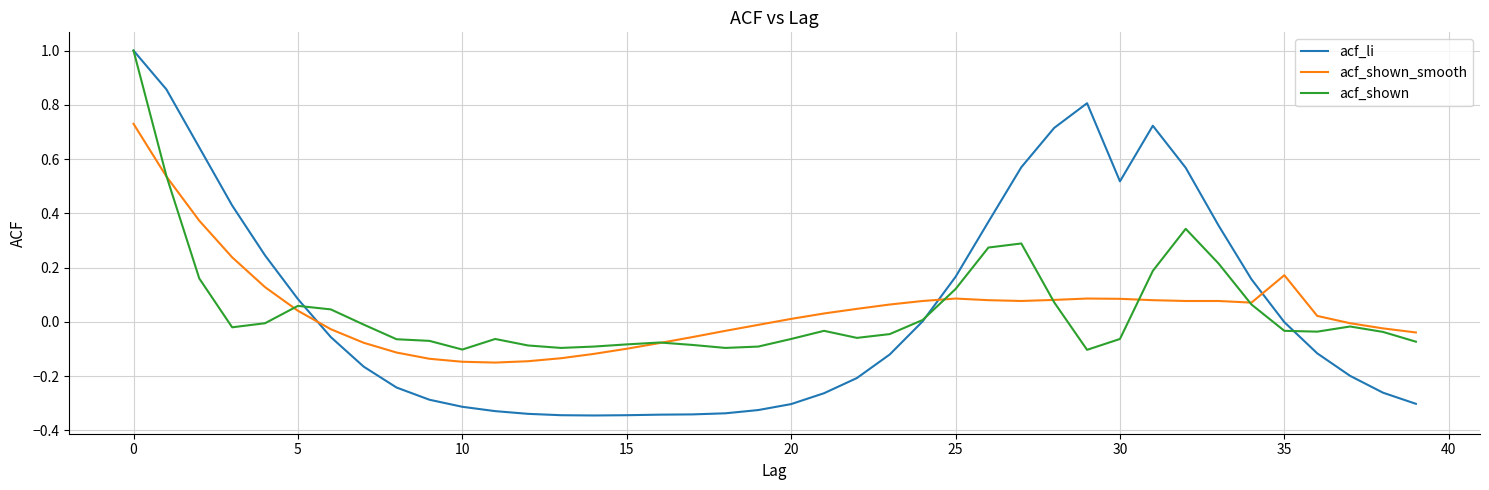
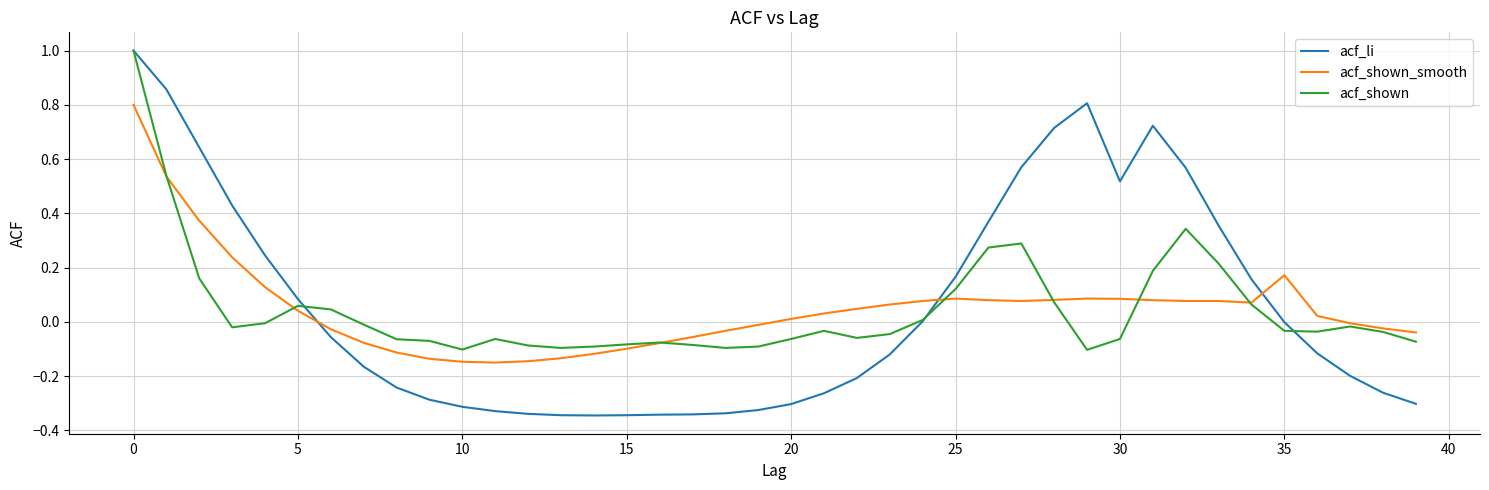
  {
    "acf_li": {
      "5": 0.08,
      "10": -0.31,
      "15": -0.34,
      "20": -0.30,
      "25": 0.17,
      "30": 0.52,
      "35": 0.00
    },
    "acf_shown_smooth": {
-     "0": 0.73,
+     "0": 0.80,
      "5": 0.04,
      "10": -0.15,
      "15": -0.10,
      "20": 0.01,
      "25": 0.09,
      "30": 0.09,
      "35": 0.17
    },
    "acf_shown": {
      "5": 0.06,
      "10": -0.10,
      "15": -0.08,
      "20": -0.06,
      "25": 0.12,
      "30": -0.06,
      "35": -0.03
    }
  }
